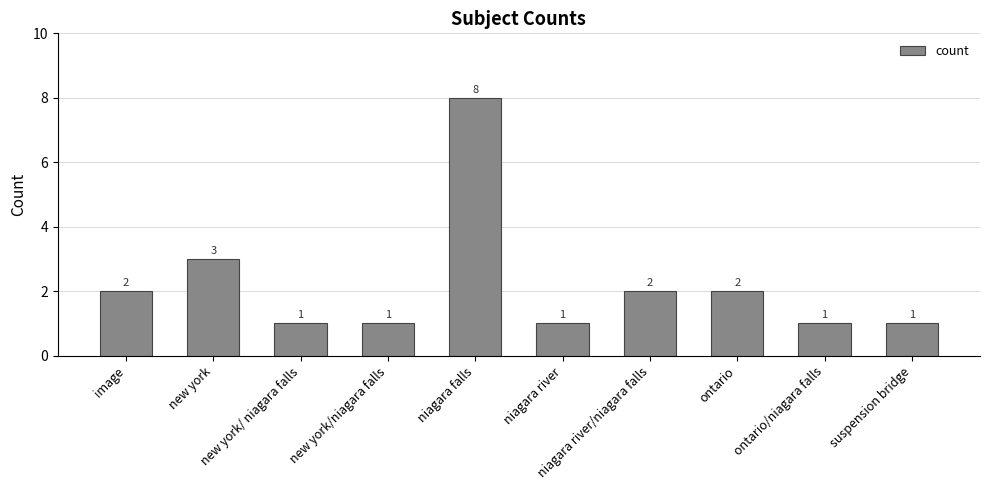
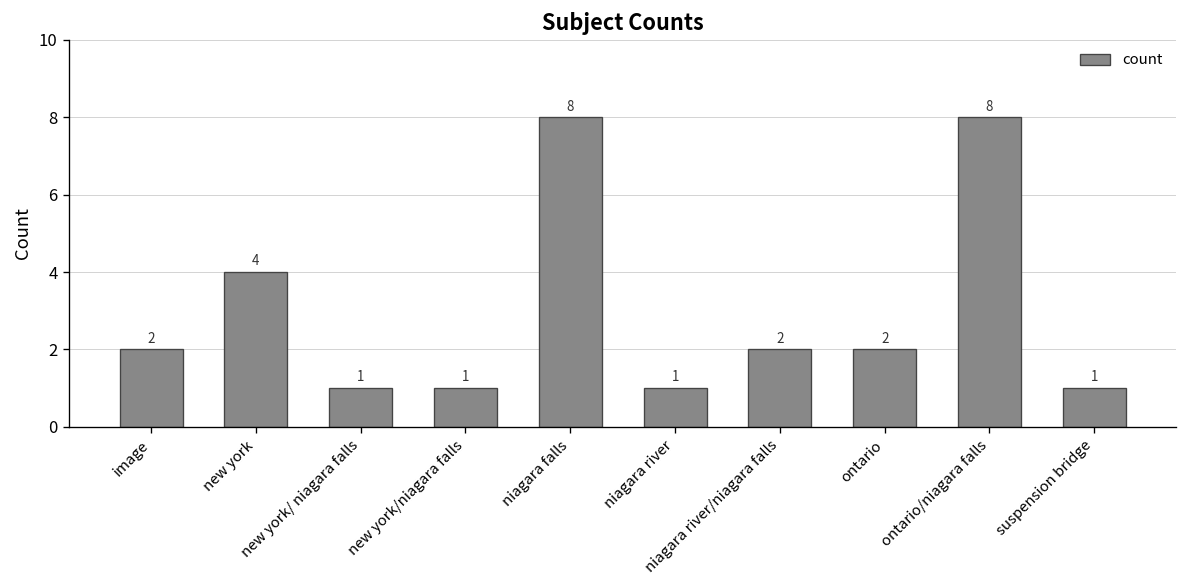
  {
    "image": 2,
-   "new york": 3,
+   "new york": 4,
    "new york/ niagara falls": 1,
    "new york/niagara falls": 1,
    "niagara falls": 8,
    "niagara river": 1,
    "niagara river/niagara falls": 2,
    "ontario": 2,
-   "ontario/niagara falls": 1,
+   "ontario/niagara falls": 8,
    "suspension bridge": 1
  }
